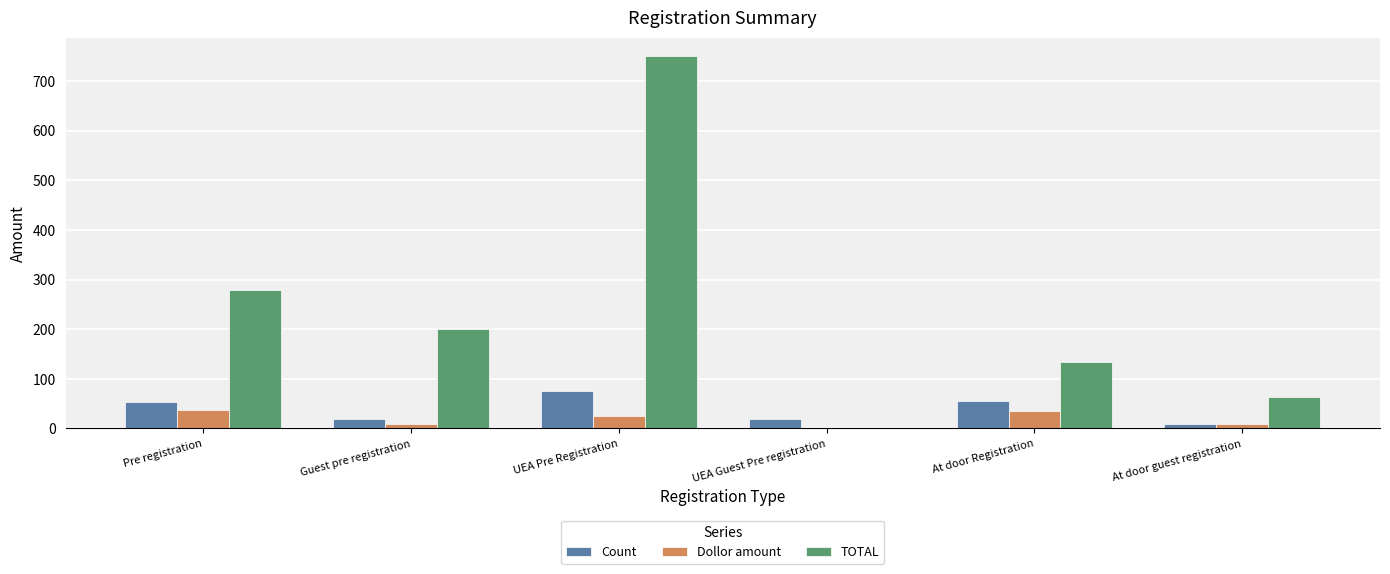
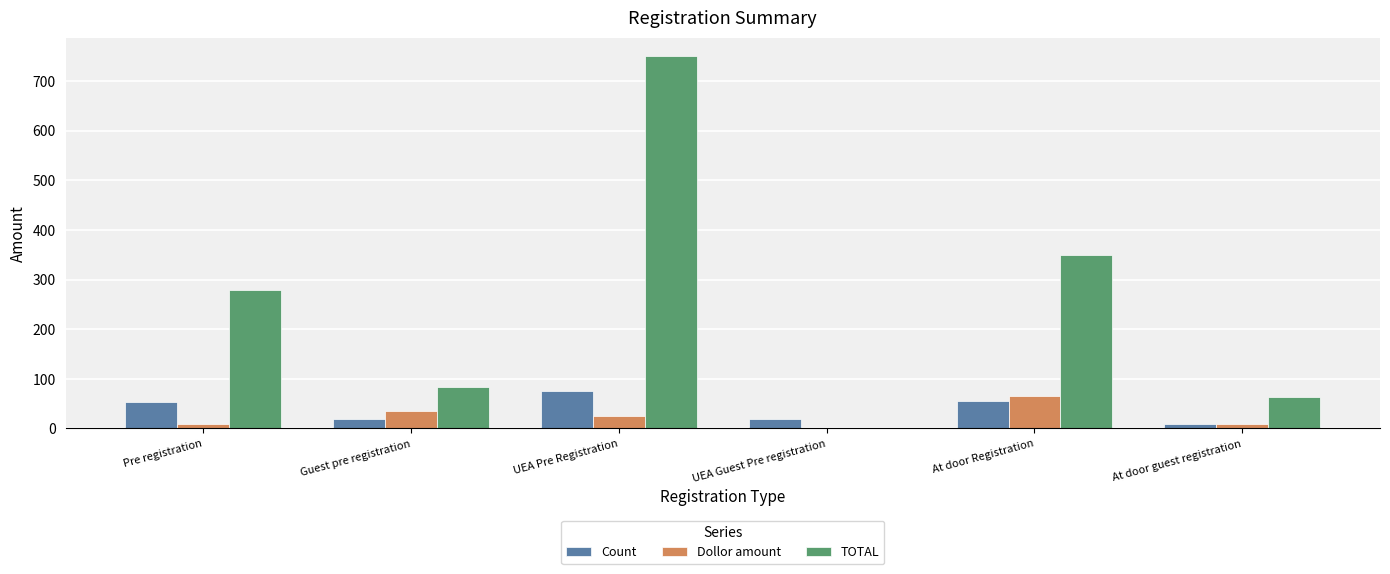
  {
    "Count": {
      "Pre registration": 50,
      "Guest pre registration": 20,
      "UEA Pre Registration": 80,
      "UEA Guest Pre registration": 20,
      "At door Registration": 60,
      "At door guest registration": 10
    },
    "Dollor amount": {
-     "Pre registration": 40,
-     "Guest pre registration": 10,
+     "Pre registration": 10,
+     "Guest pre registration": 40,
      "UEA Pre Registration": 30,
      "UEA Guest Pre registration": 0,
-     "At door Registration": 40,
+     "At door Registration": 70,
      "At door guest registration": 10
    },
    "TOTAL": {
      "Pre registration": 280,
-     "Guest pre registration": 200,
+     "Guest pre registration": 80,
      "UEA Pre Registration": 750,
      "UEA Guest Pre registration": 0,
-     "At door Registration": 130,
+     "At door Registration": 350,
      "At door guest registration": 60
    }
  }
